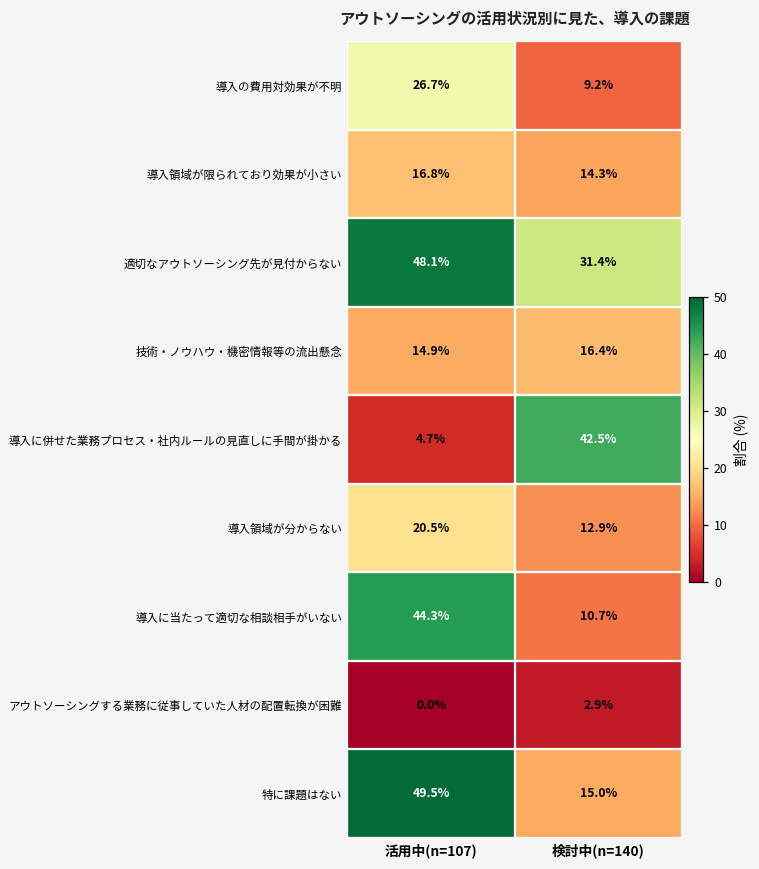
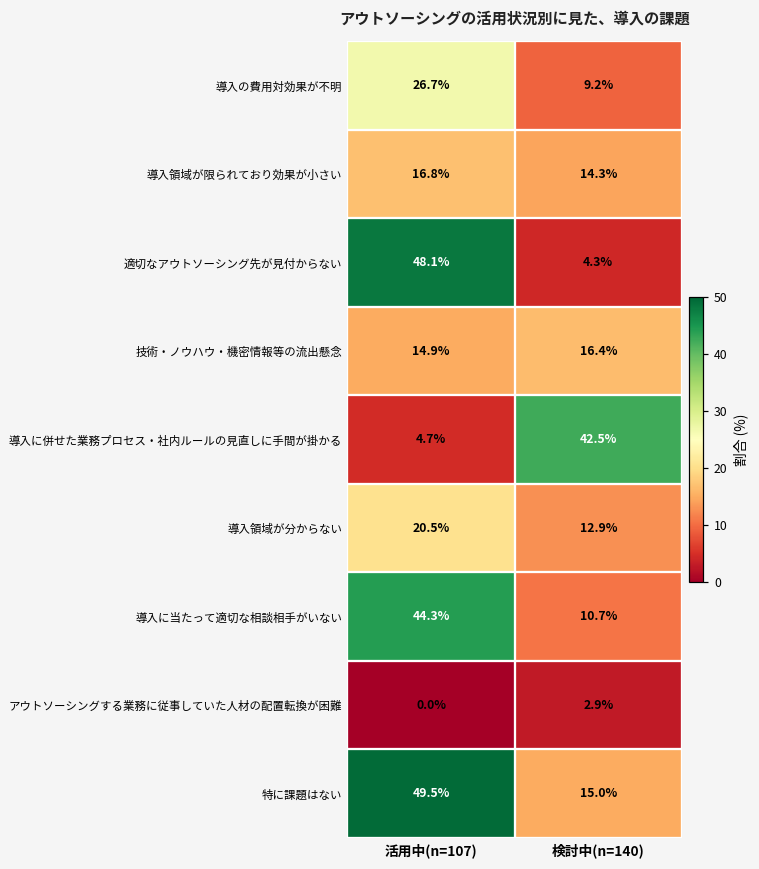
  {
    "導入の費用対効果が不明": {
      "活用中(n=107)": "26.7%",
      "検討中(n=140)": "9.2%"
    },
    "導入領域が限られており効果が小さい": {
      "活用中(n=107)": "16.8%",
      "検討中(n=140)": "14.3%"
    },
    "適切なアウトソーシング先が見付からない": {
      "活用中(n=107)": "48.1%",
-     "検討中(n=140)": "31.4%"
+     "検討中(n=140)": "4.3%"
    },
    "技術・ノウハウ・機密情報等の流出懸念": {
      "活用中(n=107)": "14.9%",
      "検討中(n=140)": "16.4%"
    },
    "導入に併せた業務プロセス・社内ルールの見直しに手間が掛かる": {
      "活用中(n=107)": "4.7%",
      "検討中(n=140)": "42.5%"
    },
    "導入領域が分からない": {
      "活用中(n=107)": "20.5%",
      "検討中(n=140)": "12.9%"
    },
    "導入に当たって適切な相談相手がいない": {
      "活用中(n=107)": "44.3%",
      "検討中(n=140)": "10.7%"
    },
    "アウトソーシングする業務に従事していた人材の配置転換が困難": {
      "活用中(n=107)": "0.0%",
      "検討中(n=140)": "2.9%"
    },
    "特に課題はない": {
      "活用中(n=107)": "49.5%",
      "検討中(n=140)": "15.0%"
    }
  }
